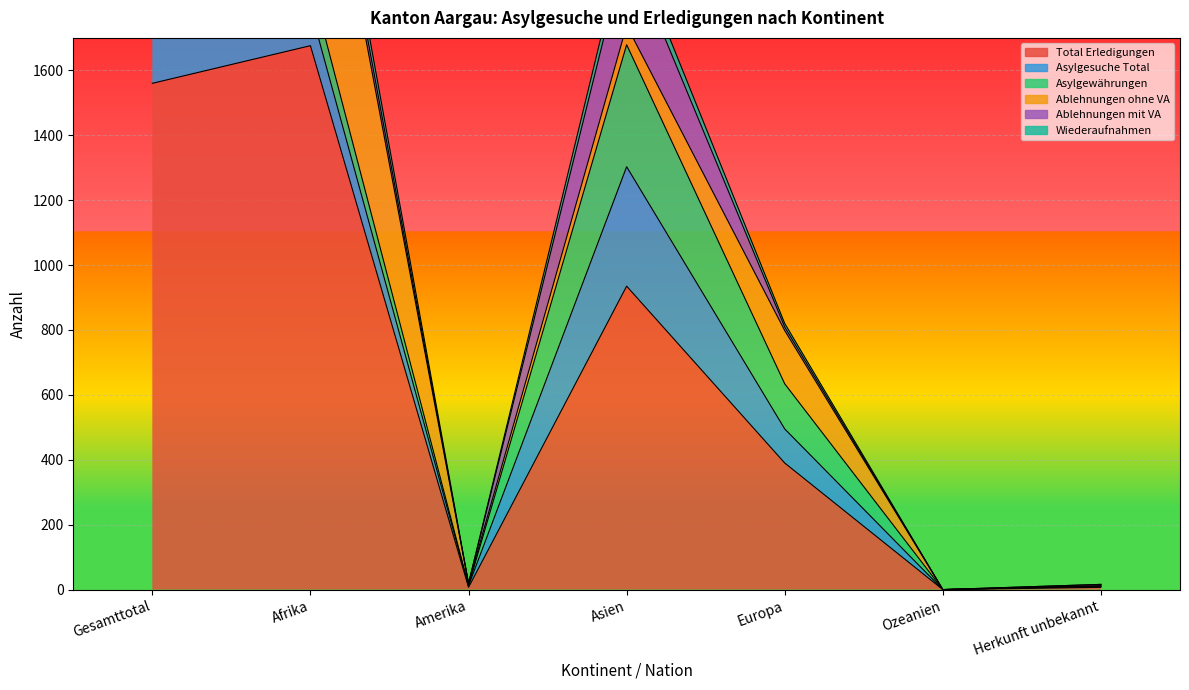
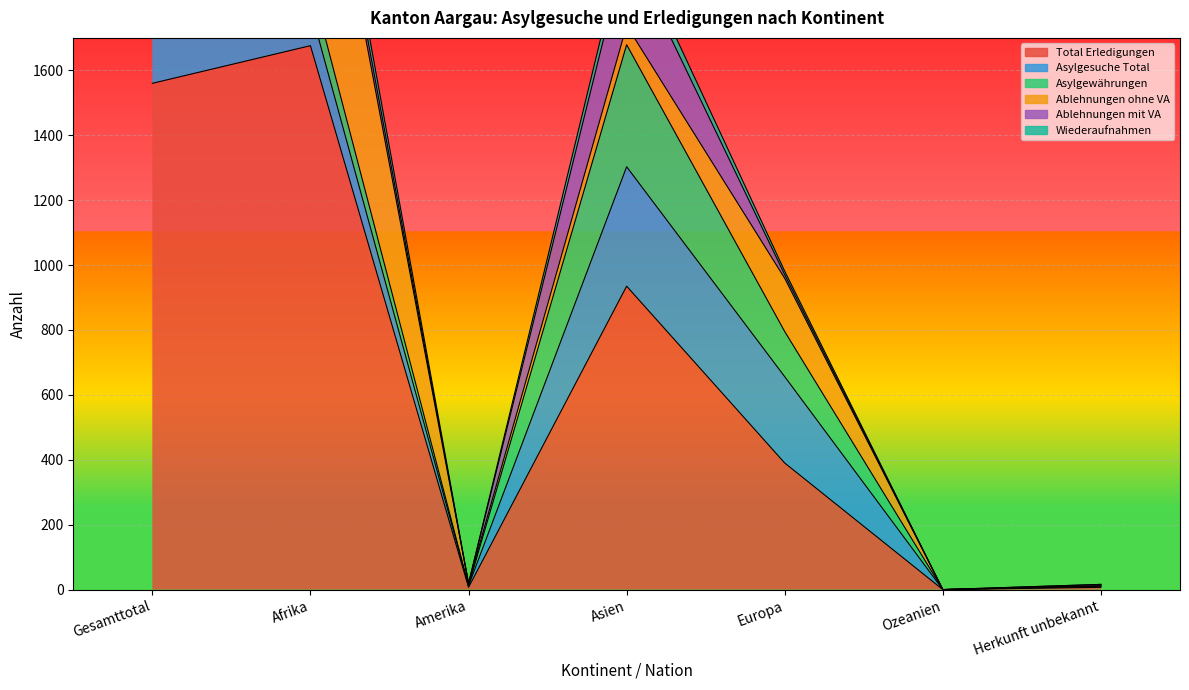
  {
    "Total Erledigungen": {
      "Gesamttotal": 1560,
      "Afrika": 1680,
      "Asien": 940,
      "Europa": 390
    },
    "Asylgesuche Total": {
      "Asien": 370,
-     "Europa": 110
+     "Europa": 270
    },
    "Ablehnungen ohne VA": {
      "Europa": 160
    },
    "Ablehnungen mit VA": {
      "Europa": 10
    }
  }
